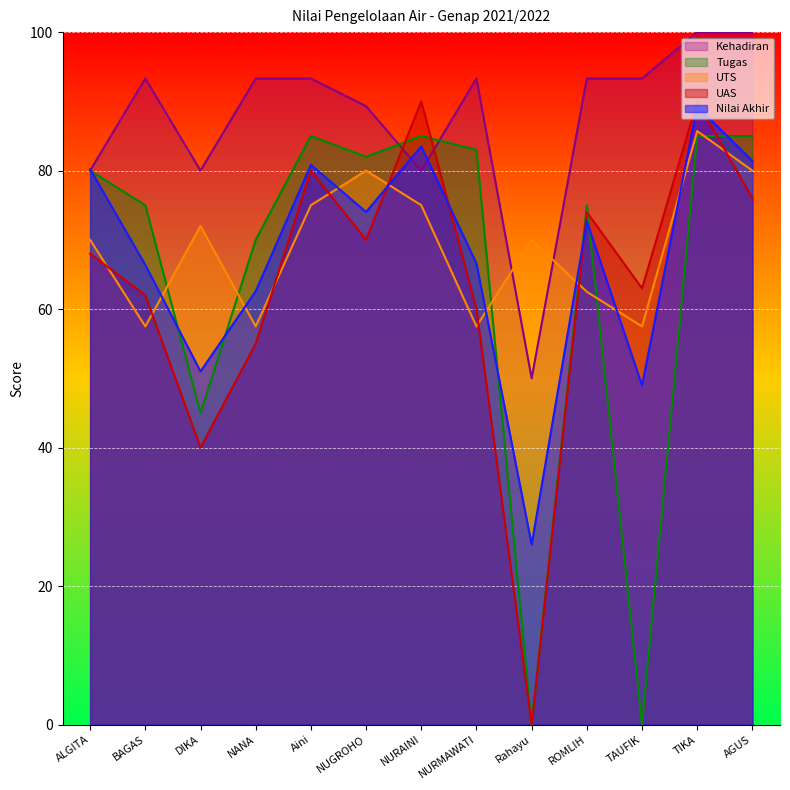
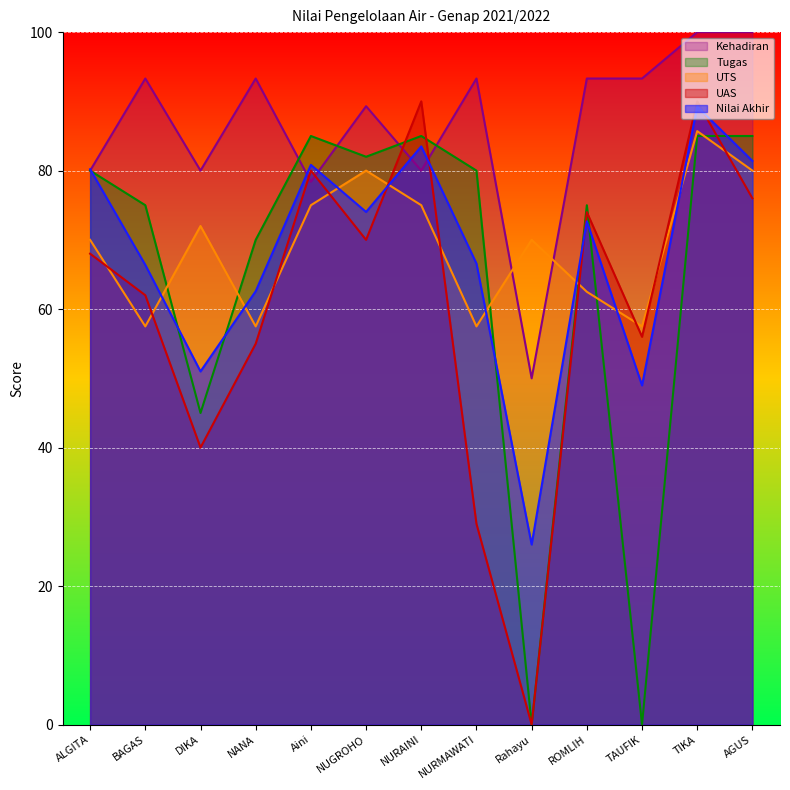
  {
    "Kehadiran": {
      "BAGAS": 93,
      "DIKA": 80,
      "NANA": 93,
-     "Aini": 93,
+     "Aini": 78,
      "NUGROHO": 89,
      "NURAINI": 80,
      "NURMAWATI": 93,
      "Rahayu": 50,
      "ROMLIH": 93,
      "TAUFIK": 93,
      "TIKA": 100,
      "AGUS": 100
    },
    "Tugas": {
      "BAGAS": 75,
      "DIKA": 45,
      "NANA": 70,
      "Aini": 85,
      "NUGROHO": 82,
      "NURAINI": 85,
-     "NURMAWATI": 83,
+     "NURMAWATI": 80,
      "ROMLIH": 75,
      "TAUFIK": 0,
      "TIKA": 85,
      "AGUS": 85
    },
    "UTS": {
      "ALGITA": 70,
      "BAGAS": 58,
      "DIKA": 72,
      "NANA": 58,
      "Aini": 75,
      "NUGROHO": 80,
      "NURAINI": 75,
      "NURMAWATI": 58,
      "Rahayu": 70,
      "ROMLIH": 63,
      "TAUFIK": 58,
      "TIKA": 86,
      "AGUS": 80
    },
    "UAS": {
      "ALGITA": 68,
      "BAGAS": 62,
      "DIKA": 40,
      "NANA": 55,
      "Aini": 80,
      "NUGROHO": 70,
      "NURAINI": 90,
-     "NURMAWATI": 60,
+     "NURMAWATI": 29,
      "ROMLIH": 74,
-     "TAUFIK": 63,
+     "TAUFIK": 56,
      "AGUS": 76
    },
    "Nilai Akhir": {
      "BAGAS": 66,
      "DIKA": 51,
      "NANA": 63,
      "Aini": 81,
      "NUGROHO": 74,
      "NURAINI": 84,
      "NURMAWATI": 67,
      "Rahayu": 26,
      "ROMLIH": 73,
      "TAUFIK": 49,
      "AGUS": 81
    }
  }
